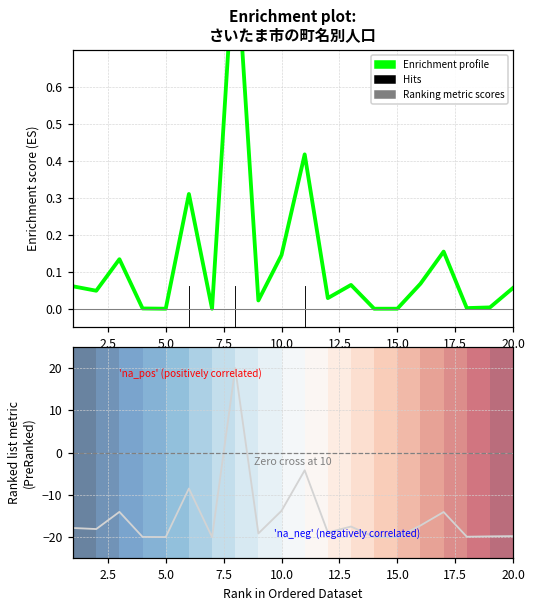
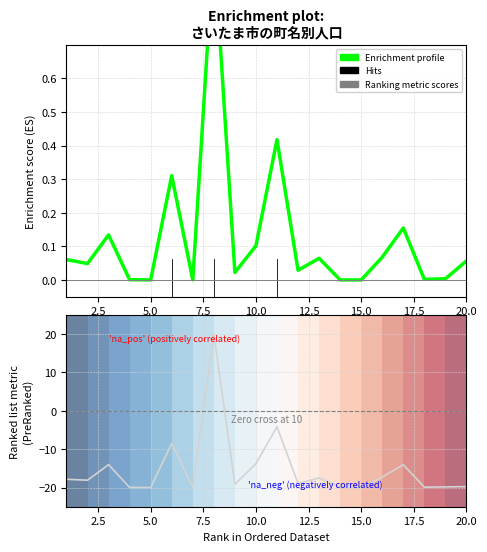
  {
    "Enrichment plot: さいたま市の町名別人口": {
      "5.0": 0.00,
-     "10.0": 0.15,
+     "10.0": 0.10,
      "15.0": 0.00,
      "20.0": 0.06
    }
  }
